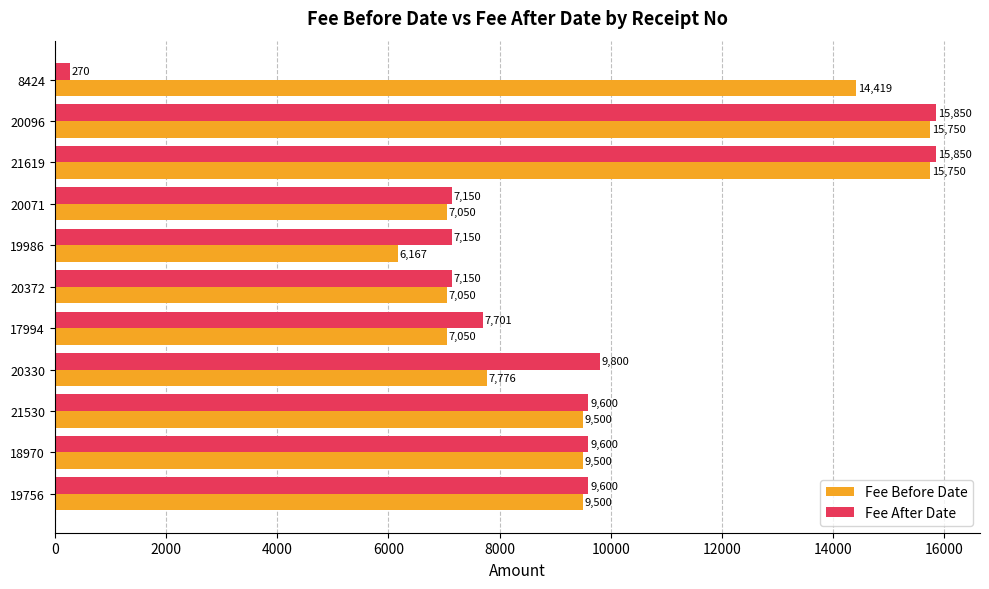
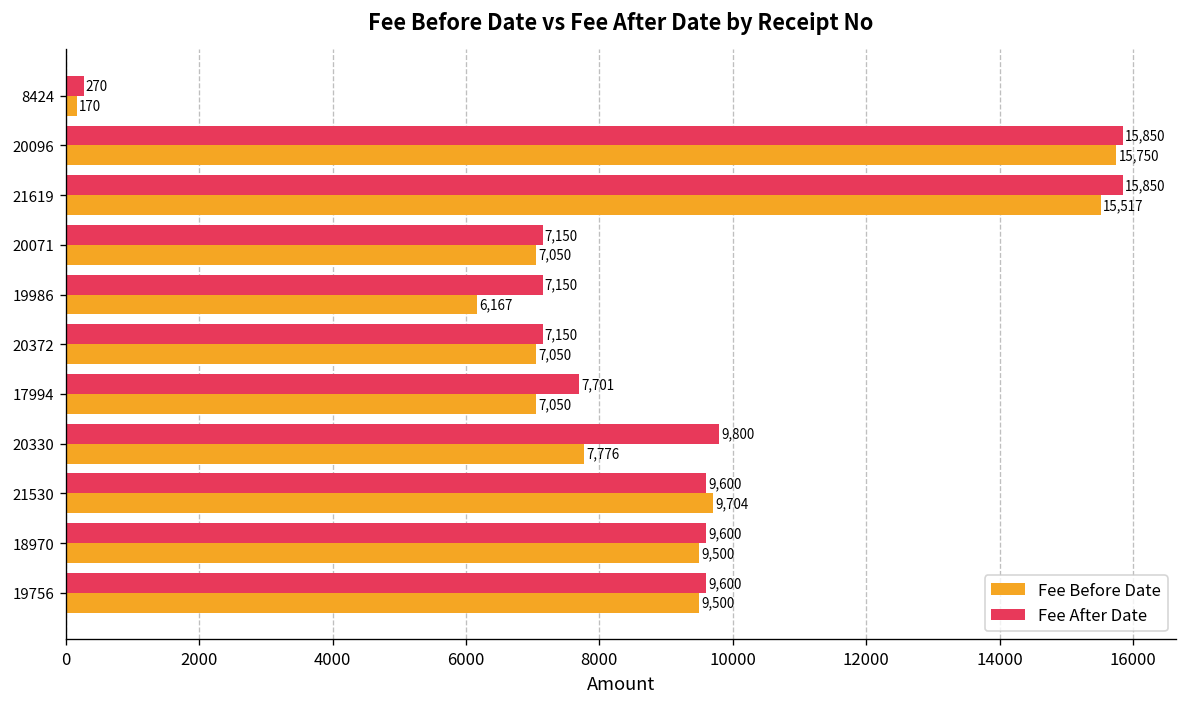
  {
    "Fee Before Date": {
-     "8424": "14,419",
+     "8424": "170",
      "20096": "15,750",
-     "21619": "15,750",
+     "21619": "15,517",
      "20071": "7,050",
      "19986": "6,167",
      "20372": "7,050",
      "17994": "7,050",
      "20330": "7,776",
-     "21530": "9,500",
+     "21530": "9,704",
      "18970": "9,500",
      "19756": "9,500"
    },
    "Fee After Date": {
      "8424": "270",
      "20096": "15,850",
      "21619": "15,850",
      "20071": "7,150",
      "19986": "7,150",
      "20372": "7,150",
      "17994": "7,701",
      "20330": "9,800",
      "21530": "9,600",
      "18970": "9,600",
      "19756": "9,600"
    }
  }
